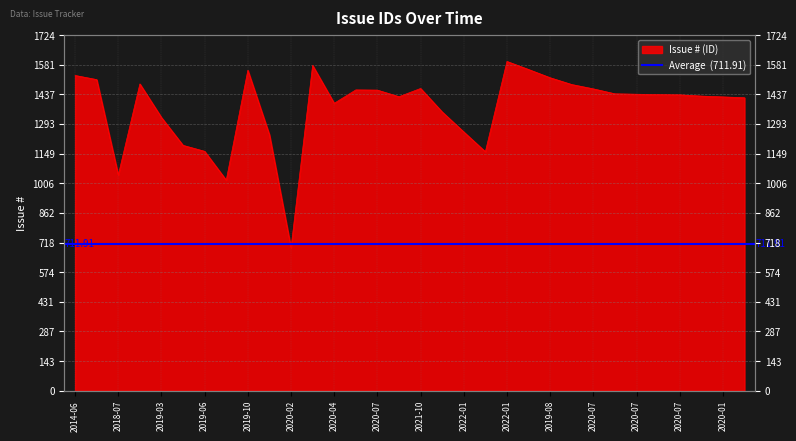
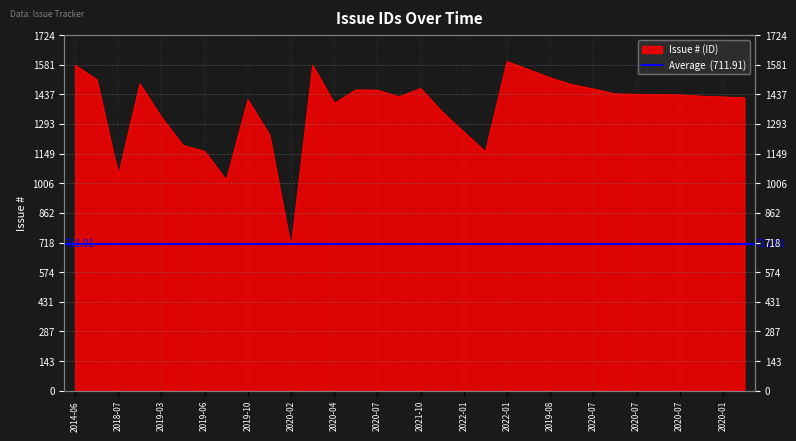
  {
-   "2014-06": 1530,
+   "2014-06": 1580,
    "2018-07": 1050,
    "2019-03": 1330,
-   "2019-10": 1550,
+   "2019-10": 1410,
    "2020-02": 690,
    "2020-04": 1390,
    "2021-10": 1470
  }
